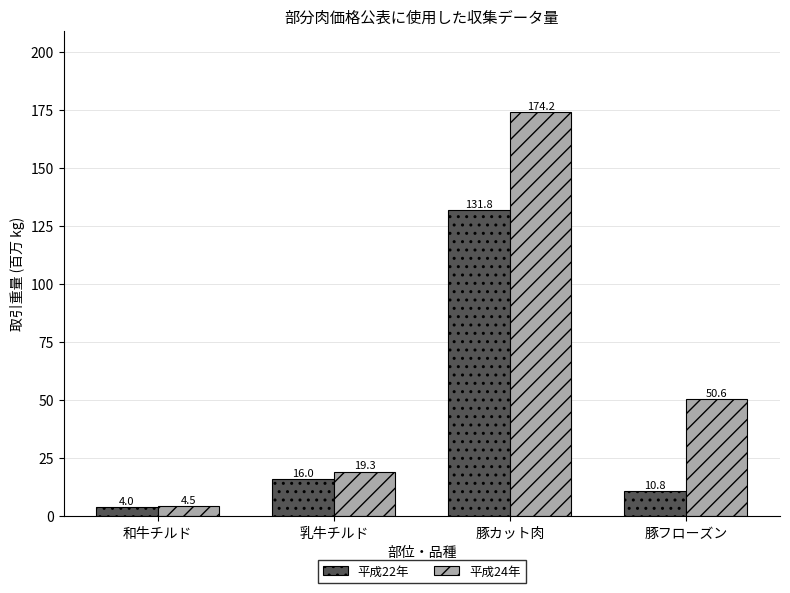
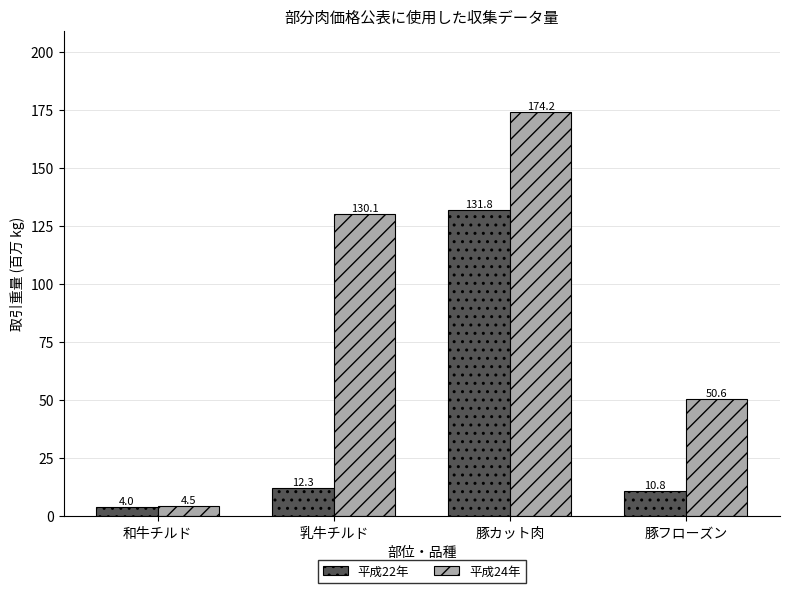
  {
    "平成22年": {
      "和牛チルド": 4.0,
-     "乳牛チルド": 16.0,
+     "乳牛チルド": 12.3,
      "豚カット肉": 131.8,
      "豚フローズン": 10.8
    },
    "平成24年": {
      "和牛チルド": 4.5,
-     "乳牛チルド": 19.3,
+     "乳牛チルド": 130.1,
      "豚カット肉": 174.2,
      "豚フローズン": 50.6
    }
  }
